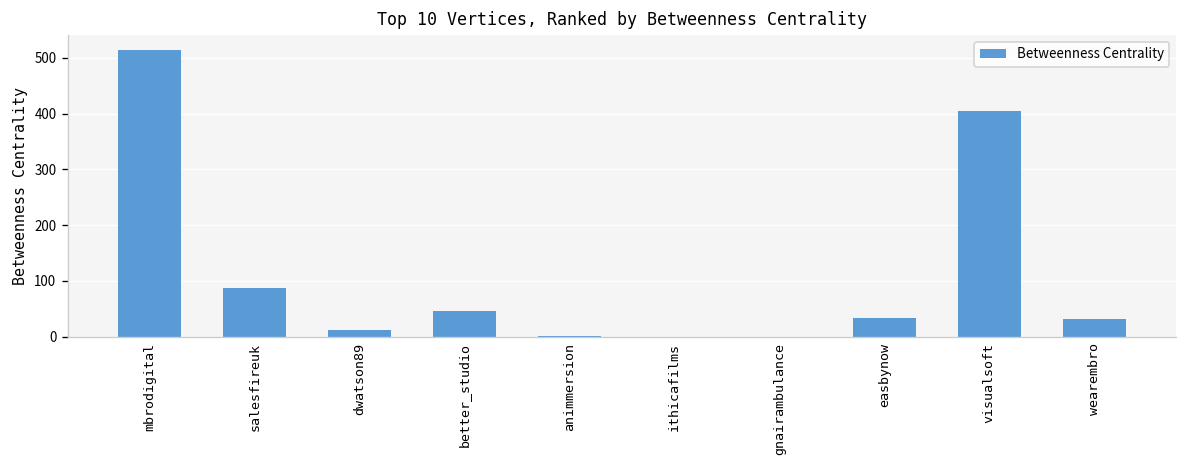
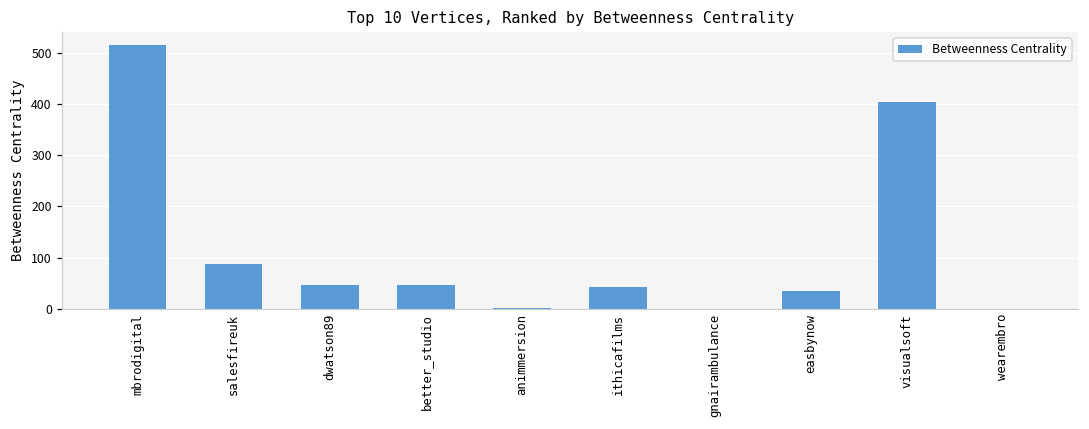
  {
    "mbrodigital": 520,
    "salesfireuk": 90,
-   "dwatson89": 10,
+   "dwatson89": 50,
    "better_studio": 50,
-   "ithicafilms": 0,
+   "ithicafilms": 40,
    "gnairambulance": 0,
    "easbynow": 30,
    "visualsoft": 400,
-   "wearembro": 30
+   "wearembro": 0
  }
